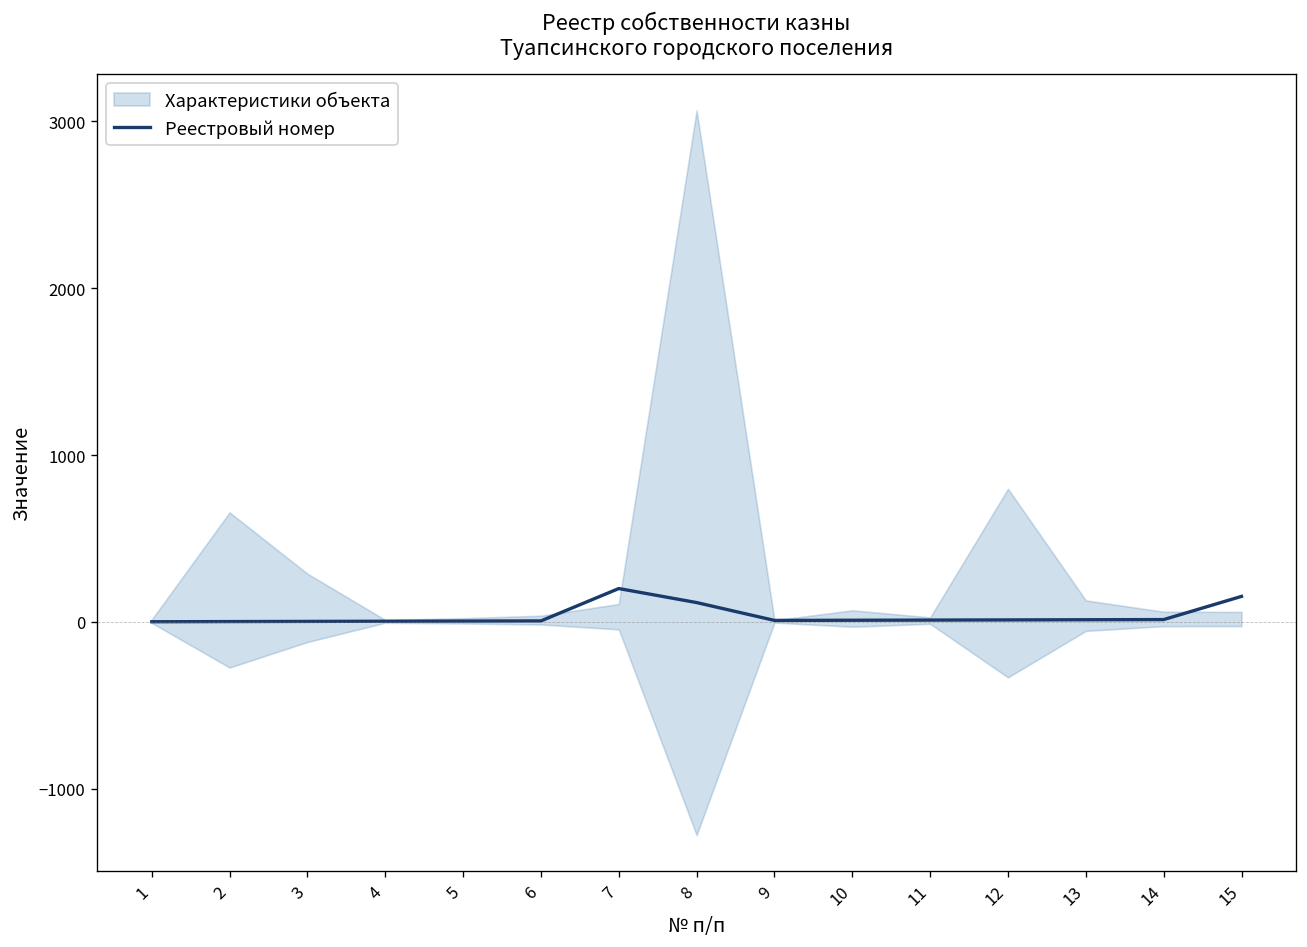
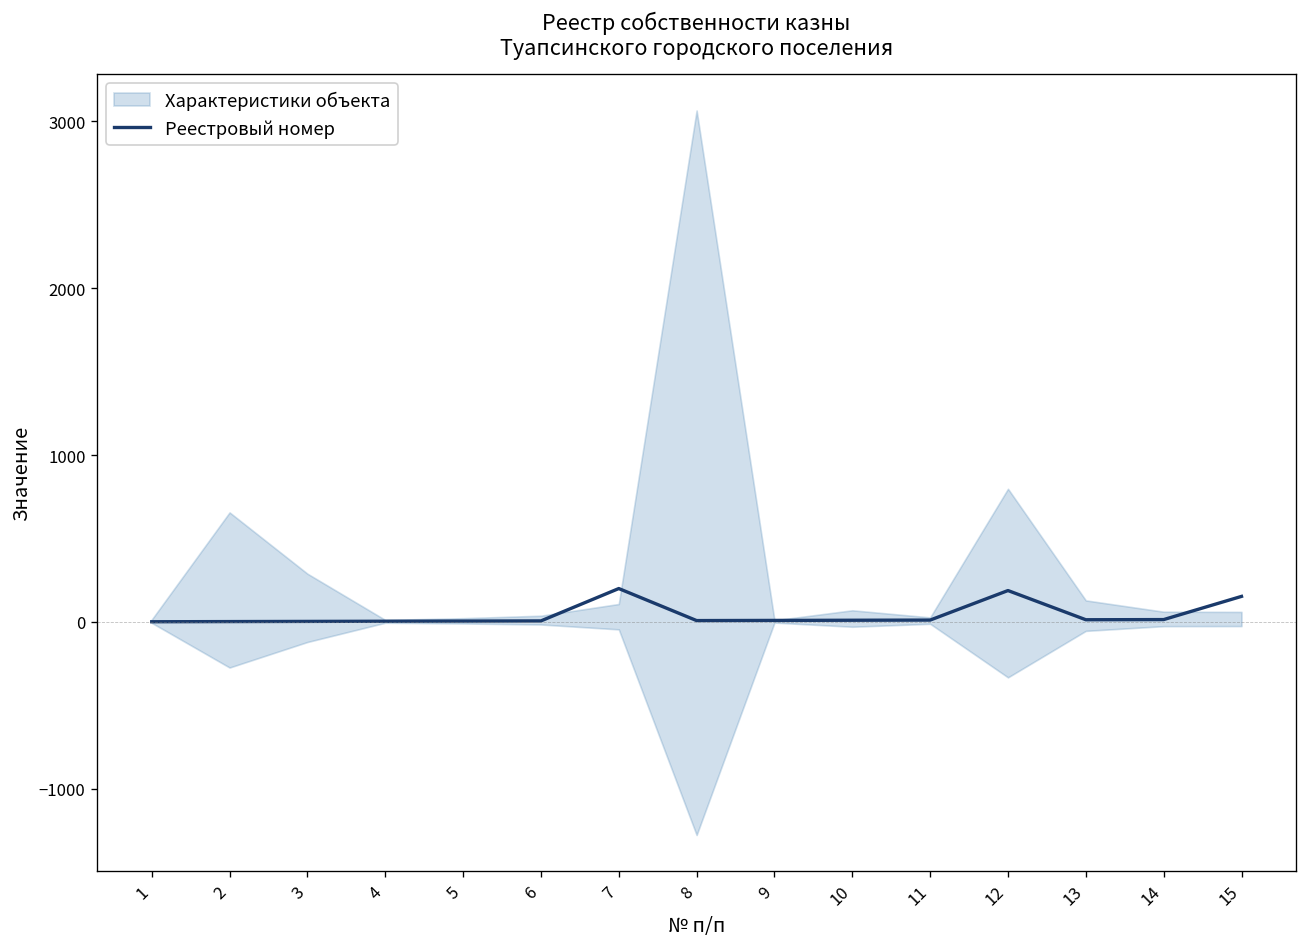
  {
    "Реестровый номер": {
      "2": 0,
      "3": 0,
      "6": 10,
      "7": 200,
-     "8": 120,
+     "8": 10,
      "10": 10,
-     "12": 10,
+     "12": 190,
      "13": 10,
      "14": 10,
      "15": 150
    }
  }
